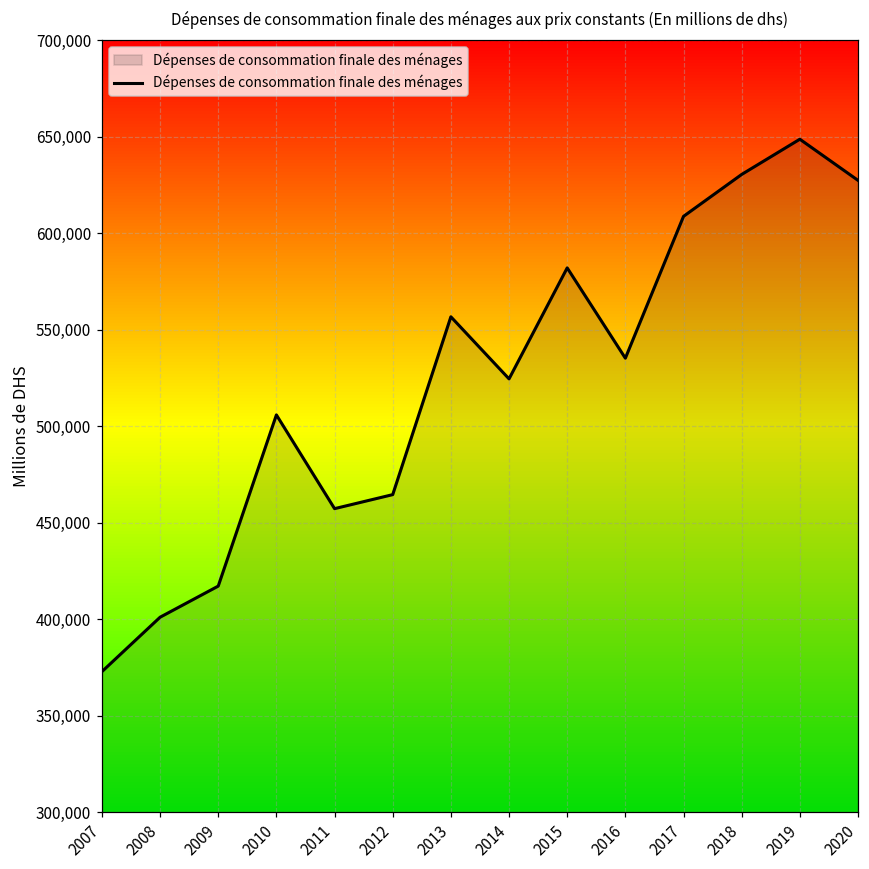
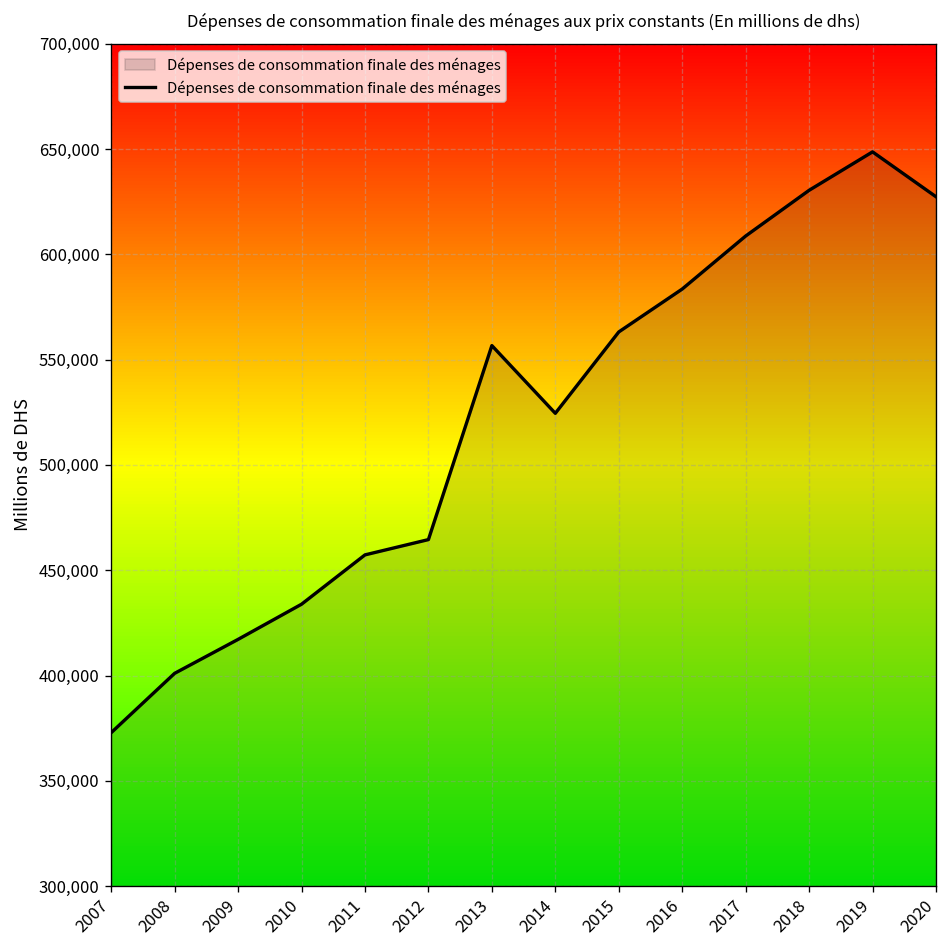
  {
    "2007": "373,000",
    "2008": "401,000",
    "2009": "417,000",
-   "2010": "506,000",
+   "2010": "434,000",
    "2011": "457,000",
    "2012": "465,000",
    "2013": "557,000",
    "2014": "525,000",
-   "2015": "582,000",
-   "2016": "535,000",
+   "2015": "563,000",
+   "2016": "584,000",
    "2017": "609,000",
    "2018": "630,000",
    "2019": "649,000",
    "2020": "627,000"
  }
